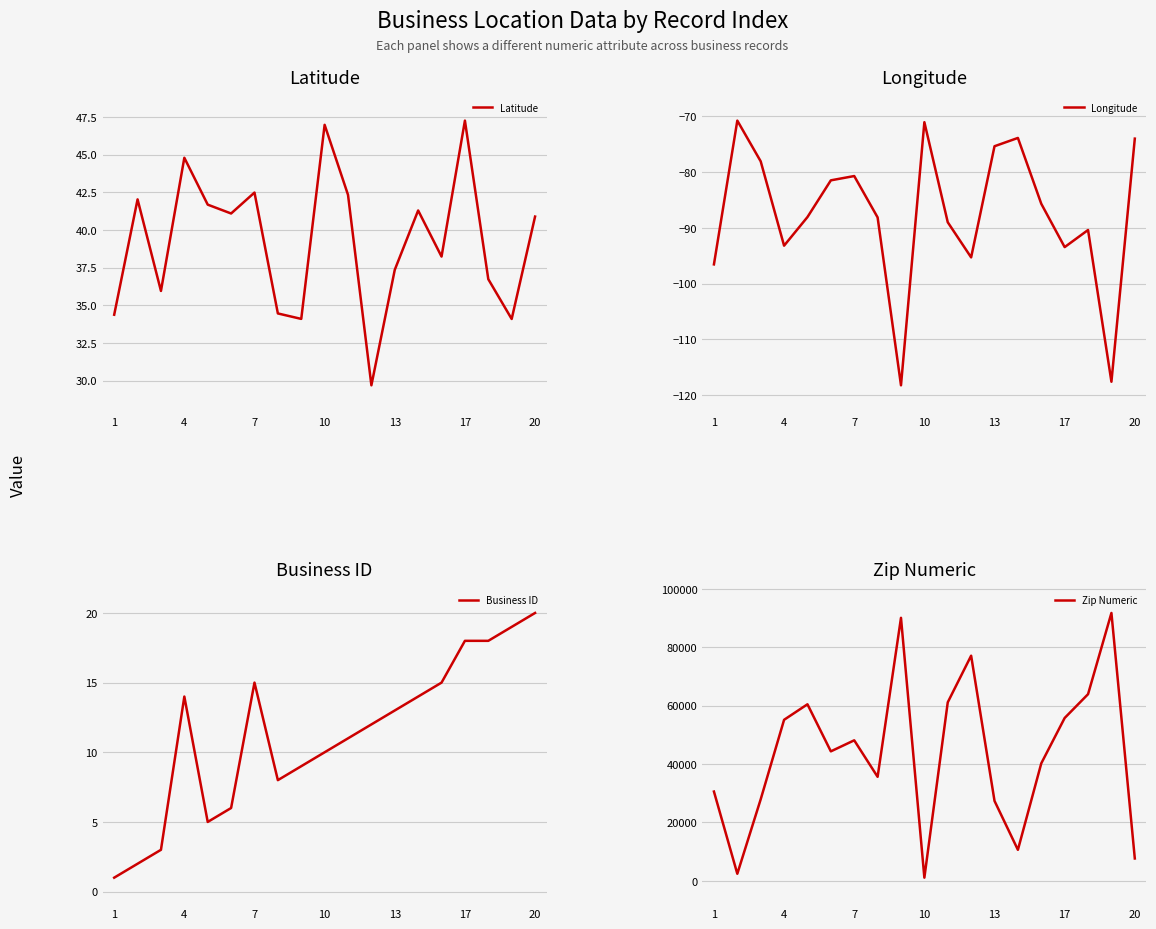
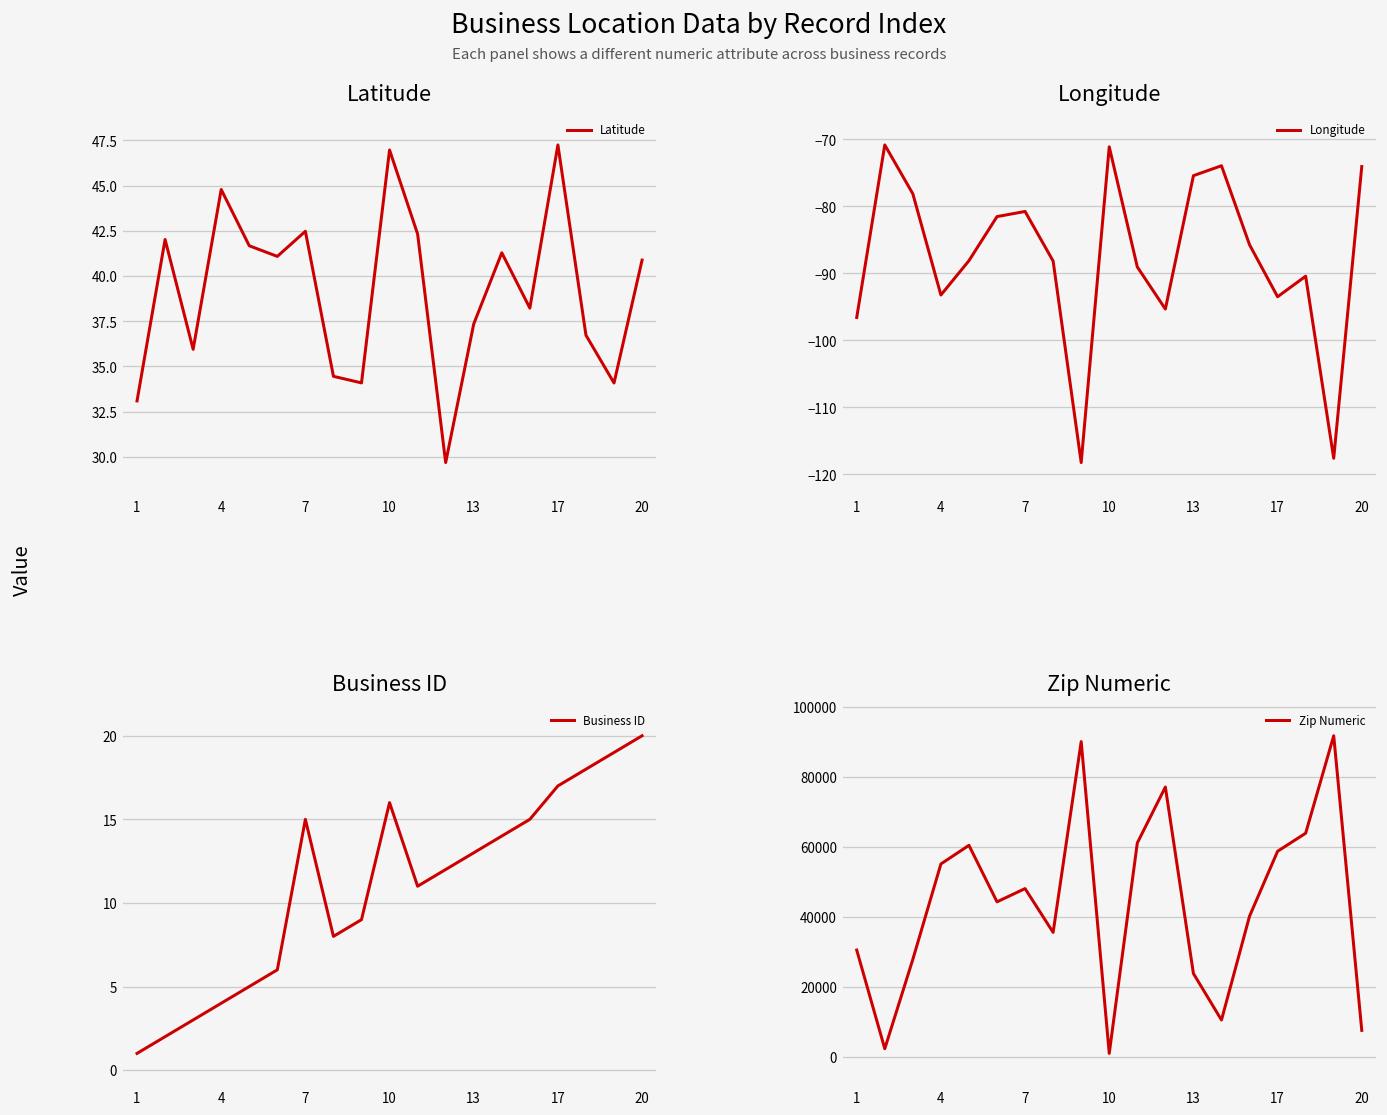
  {
    "Latitude": {
-     "1": 34.4,
+     "1": 33.1,
      "4": 44.8,
      "7": 42.5,
      "10": 47.0,
      "13": 37.4,
      "17": 47.3,
      "20": 40.9
    },
    "Longitude": {
      "1": -97,
      "4": -93,
      "7": -81,
      "10": -71,
      "13": -75,
      "17": -93,
      "20": -74
    },
    "Business ID": {
      "1": 1,
-     "4": 14,
+     "4": 4,
      "7": 15,
-     "10": 10,
+     "10": 16,
      "13": 13,
-     "17": 18,
+     "17": 17,
      "20": 20
    },
    "Zip Numeric": {
      "1": 31000,
      "4": 55000,
      "7": 48000,
      "10": 1000,
-     "13": 27000,
-     "17": 56000,
+     "13": 24000,
+     "17": 59000,
      "20": 8000
    }
  }
